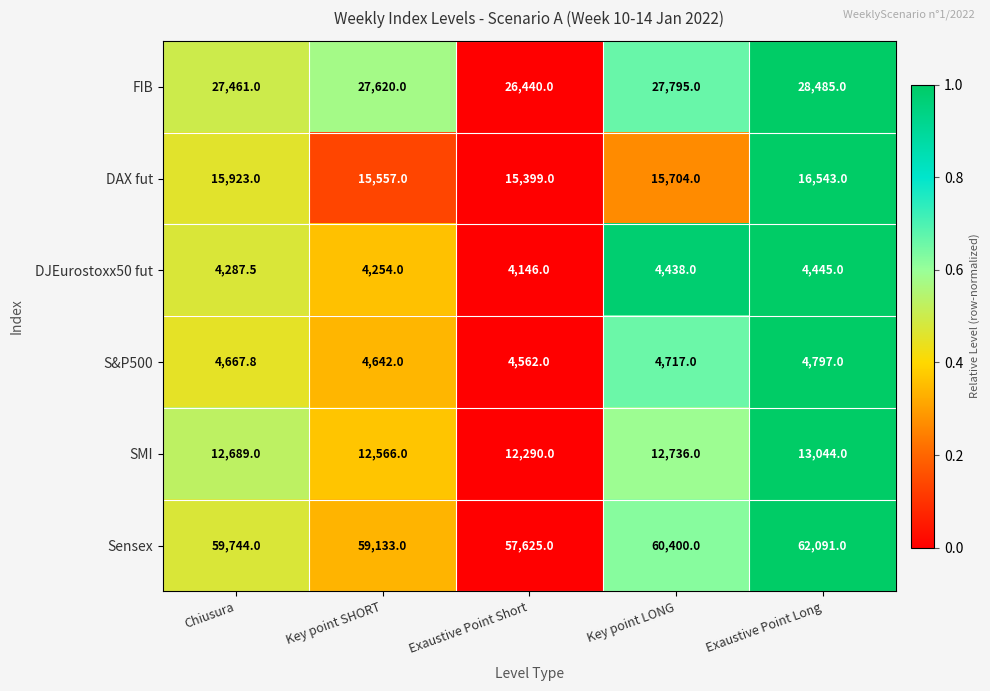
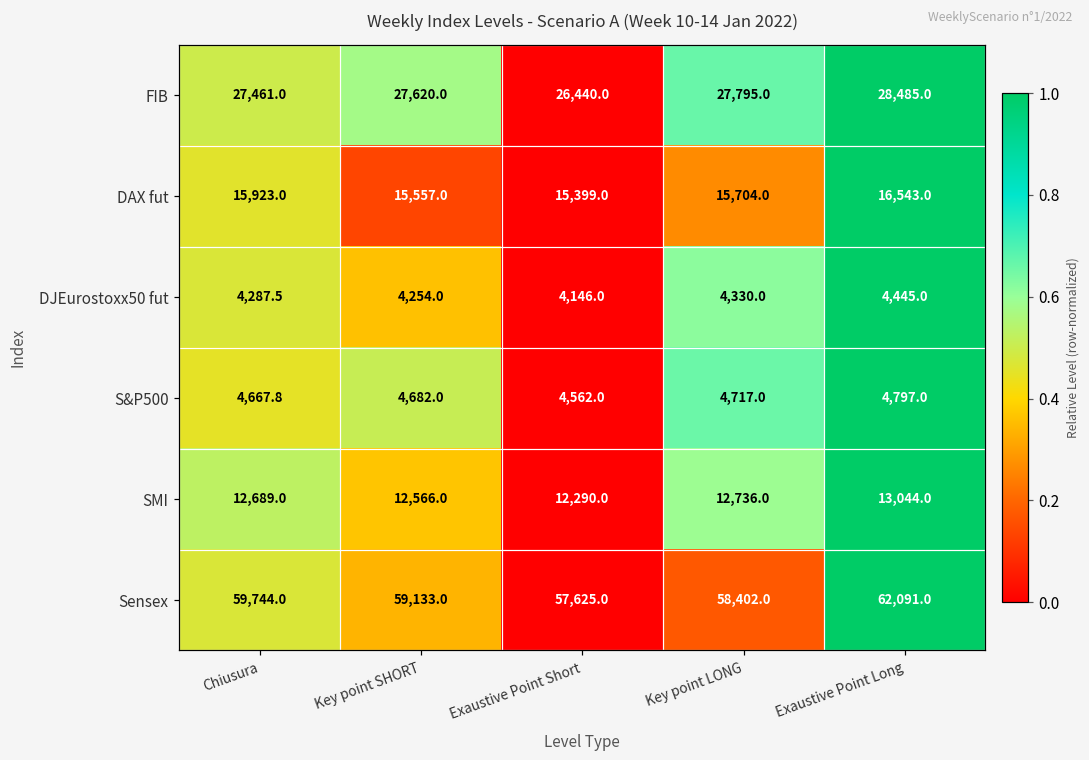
  {
    "FIB": {
      "Chiusura": "27,461.0",
      "Key point SHORT": "27,620.0",
      "Exaustive Point Short": "26,440.0",
      "Key point LONG": "27,795.0",
      "Exaustive Point Long": "28,485.0"
    },
    "DAX fut": {
      "Chiusura": "15,923.0",
      "Key point SHORT": "15,557.0",
      "Exaustive Point Short": "15,399.0",
      "Key point LONG": "15,704.0",
      "Exaustive Point Long": "16,543.0"
    },
    "DJEurostoxx50 fut": {
      "Chiusura": "4,287.5",
      "Key point SHORT": "4,254.0",
      "Exaustive Point Short": "4,146.0",
-     "Key point LONG": "4,438.0",
+     "Key point LONG": "4,330.0",
      "Exaustive Point Long": "4,445.0"
    },
    "S&P500": {
      "Chiusura": "4,667.8",
-     "Key point SHORT": "4,642.0",
+     "Key point SHORT": "4,682.0",
      "Exaustive Point Short": "4,562.0",
      "Key point LONG": "4,717.0",
      "Exaustive Point Long": "4,797.0"
    },
    "SMI": {
      "Chiusura": "12,689.0",
      "Key point SHORT": "12,566.0",
      "Exaustive Point Short": "12,290.0",
      "Key point LONG": "12,736.0",
      "Exaustive Point Long": "13,044.0"
    },
    "Sensex": {
      "Chiusura": "59,744.0",
      "Key point SHORT": "59,133.0",
      "Exaustive Point Short": "57,625.0",
-     "Key point LONG": "60,400.0",
+     "Key point LONG": "58,402.0",
      "Exaustive Point Long": "62,091.0"
    }
  }
